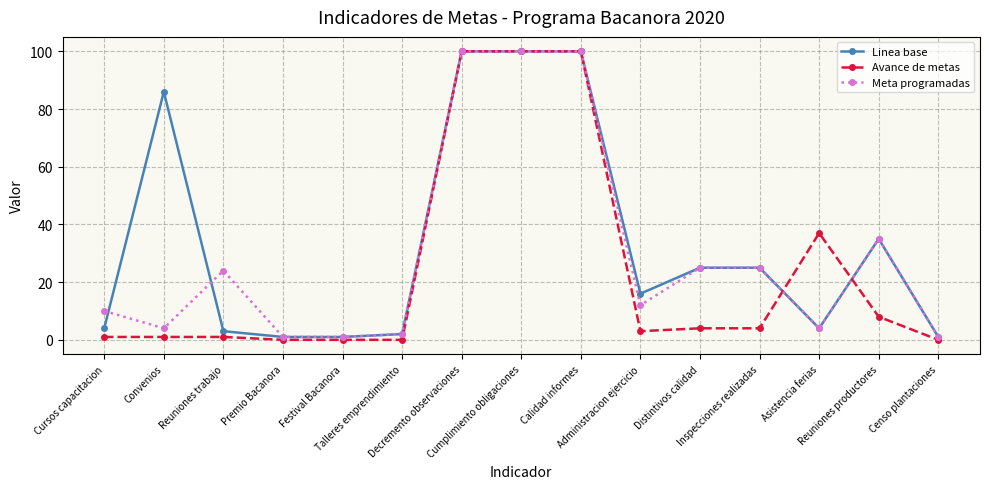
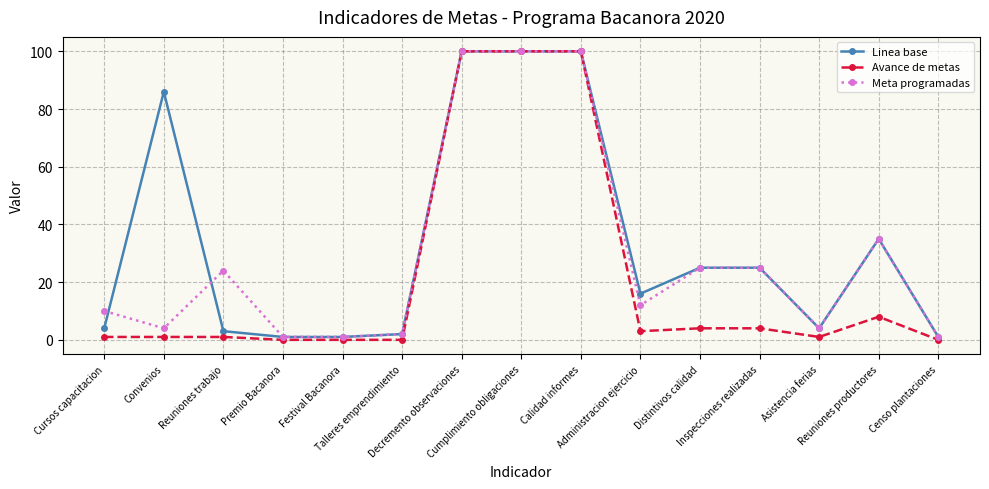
  {
    "Linea base": {
      "Cursos capacitacion": 4,
      "Convenios": 86,
      "Reuniones trabajo": 3,
      "Administracion ejercicio": 16
    },
    "Avance de metas": {
      "Cursos capacitacion": 1,
      "Convenios": 1,
      "Reuniones trabajo": 1,
      "Premio Bacanora": 0,
      "Festival Bacanora": 0,
      "Talleres emprendimiento": 0,
      "Administracion ejercicio": 3,
      "Distintivos calidad": 4,
      "Inspecciones realizadas": 4,
-     "Asistencia ferias": 37,
+     "Asistencia ferias": 1,
      "Reuniones productores": 8,
      "Censo plantaciones": 0
    },
    "Meta programadas": {
      "Cursos capacitacion": 10,
      "Convenios": 4,
      "Reuniones trabajo": 24,
      "Administracion ejercicio": 12
    }
  }
